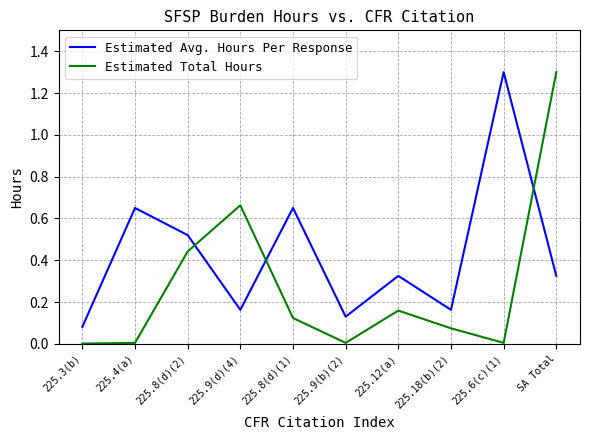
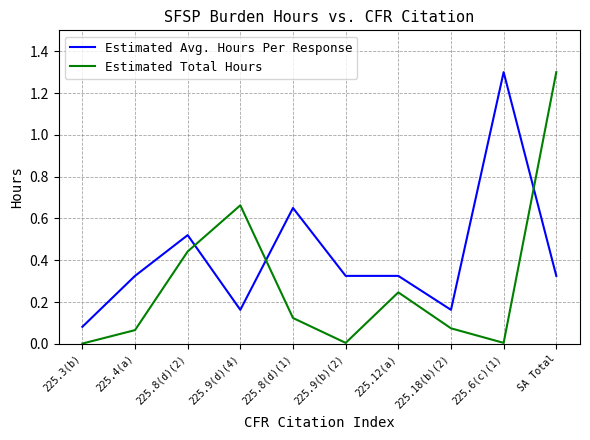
  {
    "Estimated Avg. Hours Per Response": {
      "225.3(b)": 0.08,
-     "225.4(a)": 0.65,
+     "225.4(a)": 0.33,
      "225.8(d)(2)": 0.52,
      "225.9(d)(4)": 0.16,
      "225.8(d)(1)": 0.65,
-     "225.9(b)(2)": 0.13,
+     "225.9(b)(2)": 0.33,
      "225.12(a)": 0.33,
      "225.18(b)(2)": 0.16,
      "225.6(c)(1)": 1.30,
      "SA Total": 0.33
    },
    "Estimated Total Hours": {
      "225.3(b)": 0.00,
-     "225.4(a)": 0.00,
+     "225.4(a)": 0.07,
      "225.8(d)(2)": 0.44,
      "225.9(d)(4)": 0.66,
      "225.8(d)(1)": 0.12,
      "225.9(b)(2)": 0.00,
-     "225.12(a)": 0.16,
+     "225.12(a)": 0.25,
      "225.18(b)(2)": 0.07,
      "225.6(c)(1)": 0.00,
      "SA Total": 1.30
    }
  }
